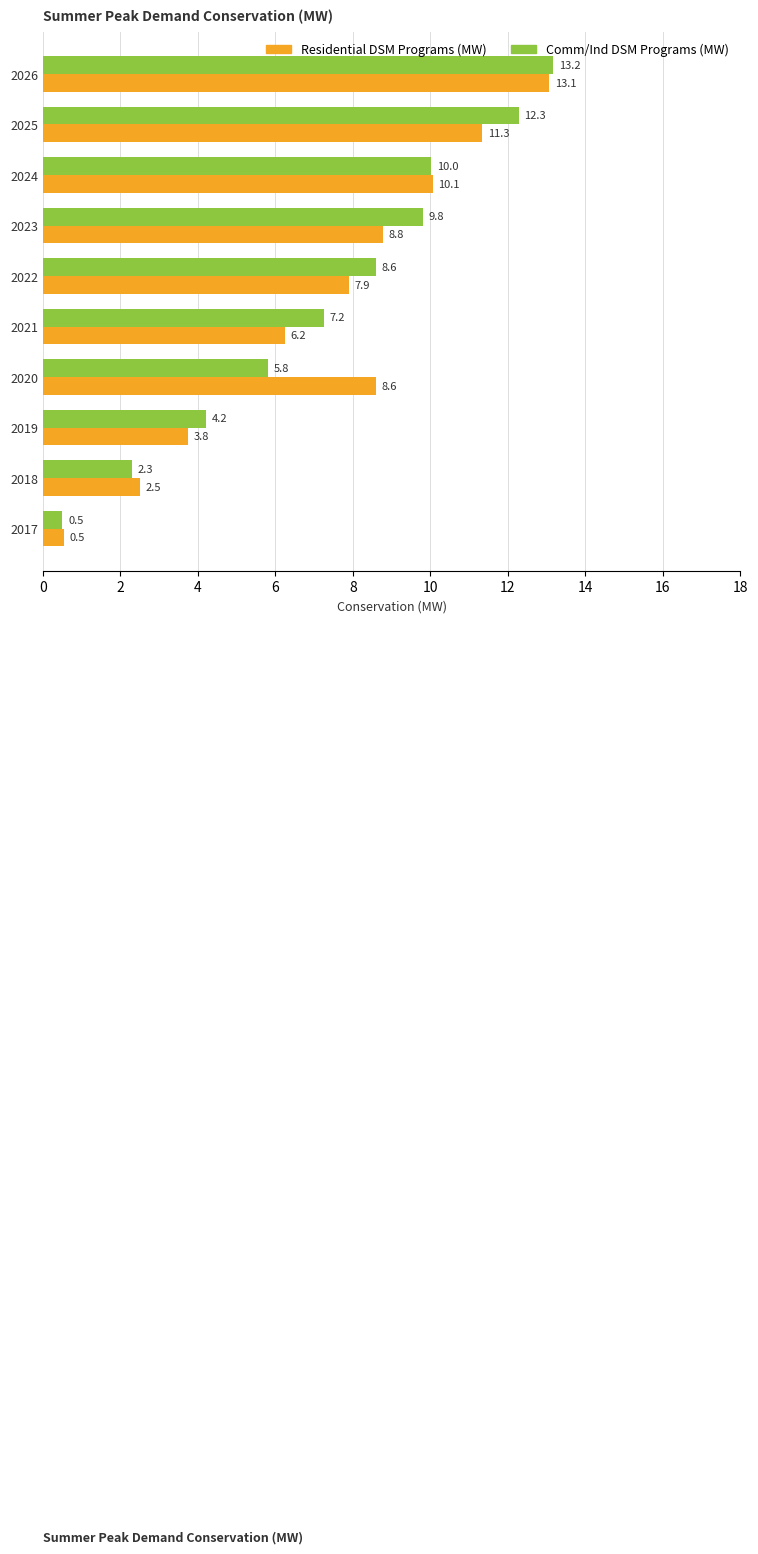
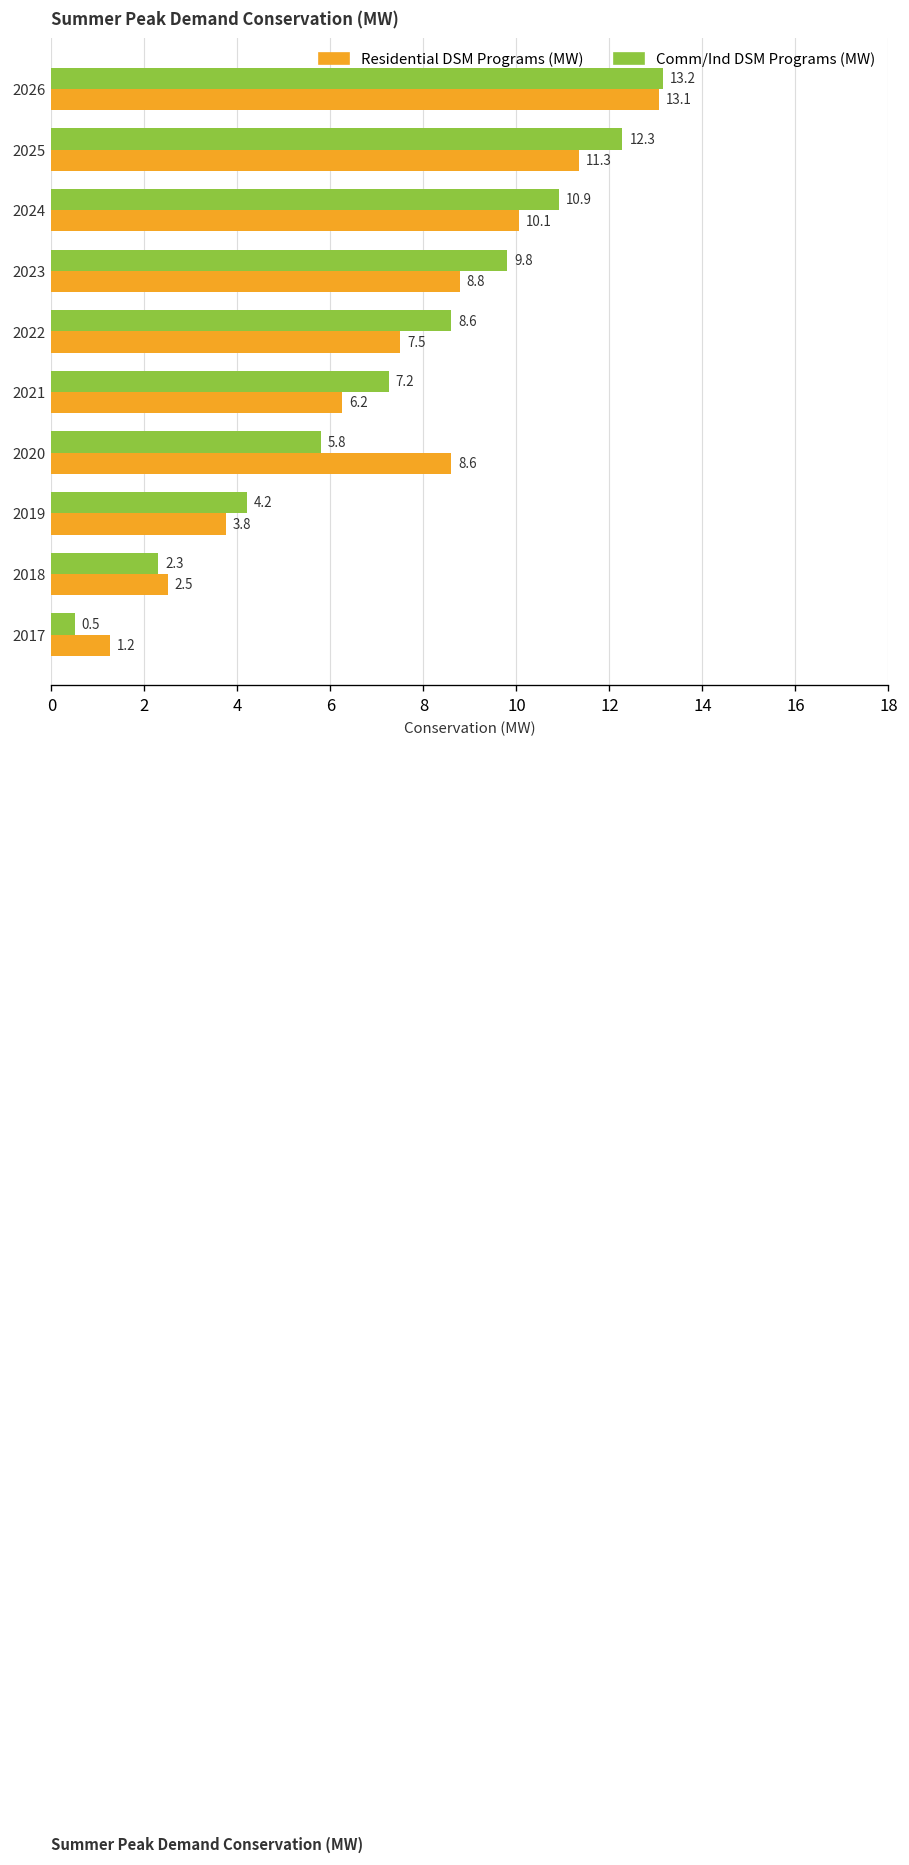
  {
    "Residential DSM Programs (MW)": {
      "2026": 13.1,
      "2025": 11.3,
      "2024": 10.1,
      "2023": 8.8,
-     "2022": 7.9,
+     "2022": 7.5,
      "2021": 6.2,
      "2020": 8.6,
      "2019": 3.8,
      "2018": 2.5,
-     "2017": 0.5
+     "2017": 1.2
    },
    "Comm/Ind DSM Programs (MW)": {
      "2026": 13.2,
      "2025": 12.3,
-     "2024": 10.0,
+     "2024": 10.9,
      "2023": 9.8,
      "2022": 8.6,
      "2021": 7.2,
      "2020": 5.8,
      "2019": 4.2,
      "2018": 2.3,
      "2017": 0.5
    }
  }
